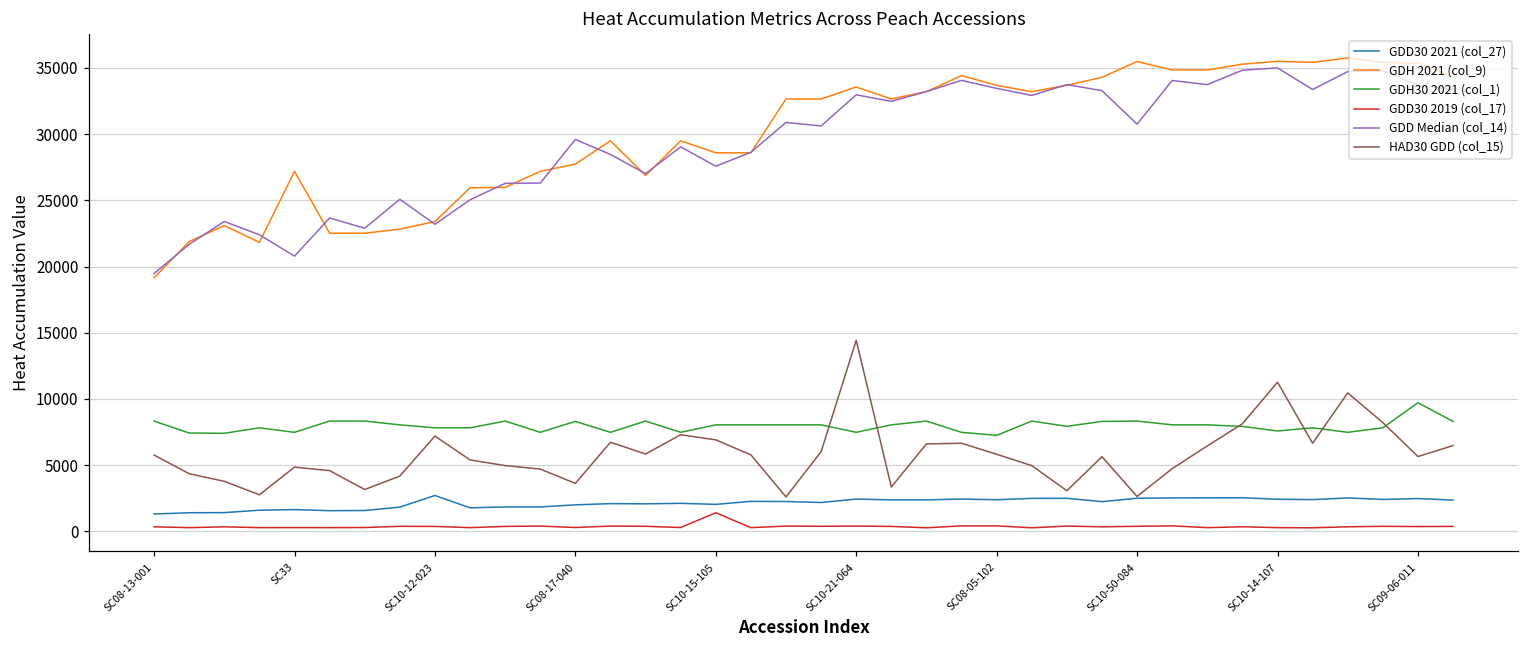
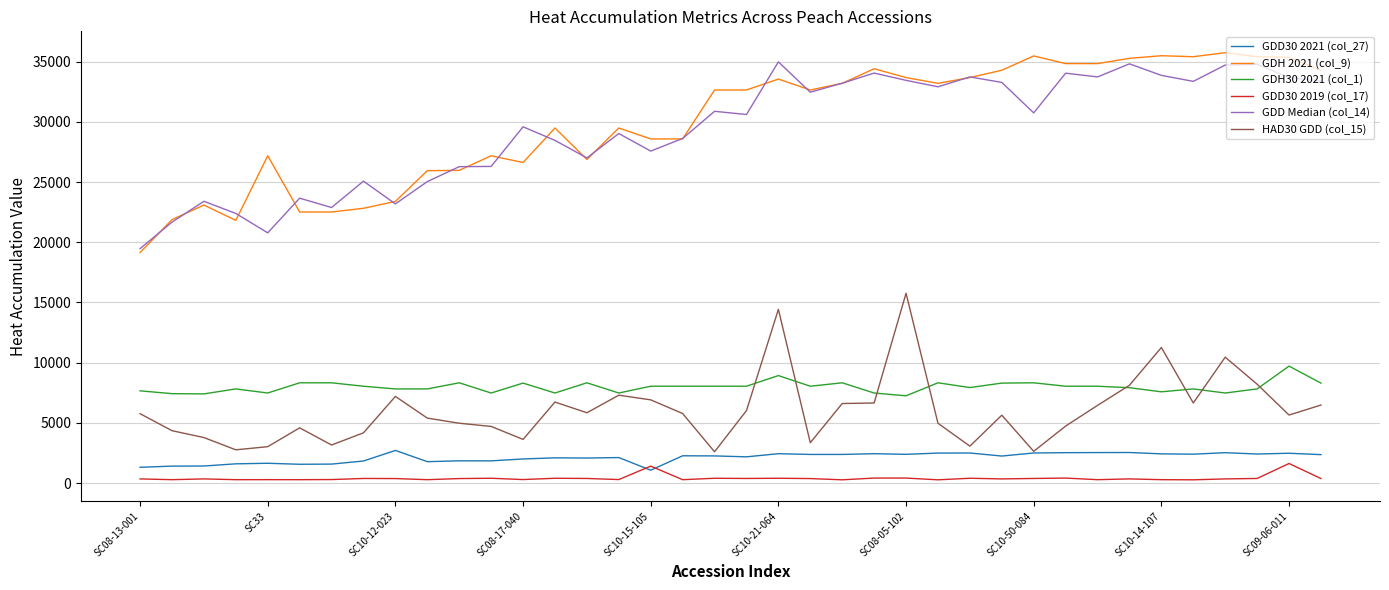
  {
    "GDD30 2021 (col_27)": {
      "SC08-13-001": 1300,
      "SC33": 1600,
      "SC10-12-023": 2700,
      "SC08-17-040": 2000,
-     "SC10-15-105": 2000,
+     "SC10-15-105": 1100,
      "SC10-21-064": 2400,
      "SC08-05-102": 2400,
      "SC10-14-107": 2400,
      "SC09-06-011": 2500
    },
    "GDH 2021 (col_9)": {
      "SC08-13-001": 19100,
      "SC33": 27200,
-     "SC08-17-040": 27700,
+     "SC08-17-040": 26600,
      "SC10-15-105": 28600,
      "SC10-21-064": 33600,
      "SC08-05-102": 33700,
      "SC10-50-084": 35500,
      "SC10-14-107": 35500
    },
    "GDH30 2021 (col_1)": {
-     "SC08-13-001": 8300,
+     "SC08-13-001": 7700,
      "SC33": 7500,
      "SC10-12-023": 7800,
      "SC08-17-040": 8300,
      "SC10-15-105": 8000,
-     "SC10-21-064": 7500,
+     "SC10-21-064": 8900,
      "SC08-05-102": 7200,
      "SC10-50-084": 8300,
      "SC10-14-107": 7600,
      "SC09-06-011": 9700
    },
    "GDD30 2019 (col_17)": {
      "SC08-13-001": 300,
      "SC33": 300,
      "SC10-12-023": 400,
      "SC08-17-040": 300,
      "SC10-15-105": 1400,
      "SC10-21-064": 400,
      "SC08-05-102": 400,
      "SC10-50-084": 400,
      "SC10-14-107": 300,
-     "SC09-06-011": 400
+     "SC09-06-011": 1600
    },
    "GDD Median (col_14)": {
      "SC08-13-001": 19500,
      "SC33": 20800,
      "SC08-17-040": 29600,
      "SC10-15-105": 27600,
-     "SC10-21-064": 33000,
+     "SC10-21-064": 35000,
      "SC08-05-102": 33500,
      "SC10-50-084": 30800,
-     "SC10-14-107": 35000
+     "SC10-14-107": 33900
    },
    "HAD30 GDD (col_15)": {
      "SC08-13-001": 5800,
-     "SC33": 4900,
+     "SC33": 3000,
      "SC10-12-023": 7200,
      "SC08-17-040": 3600,
      "SC10-15-105": 6900,
      "SC10-21-064": 14400,
-     "SC08-05-102": 5800,
+     "SC08-05-102": 15800,
      "SC10-14-107": 11300,
      "SC09-06-011": 5600
    }
  }
